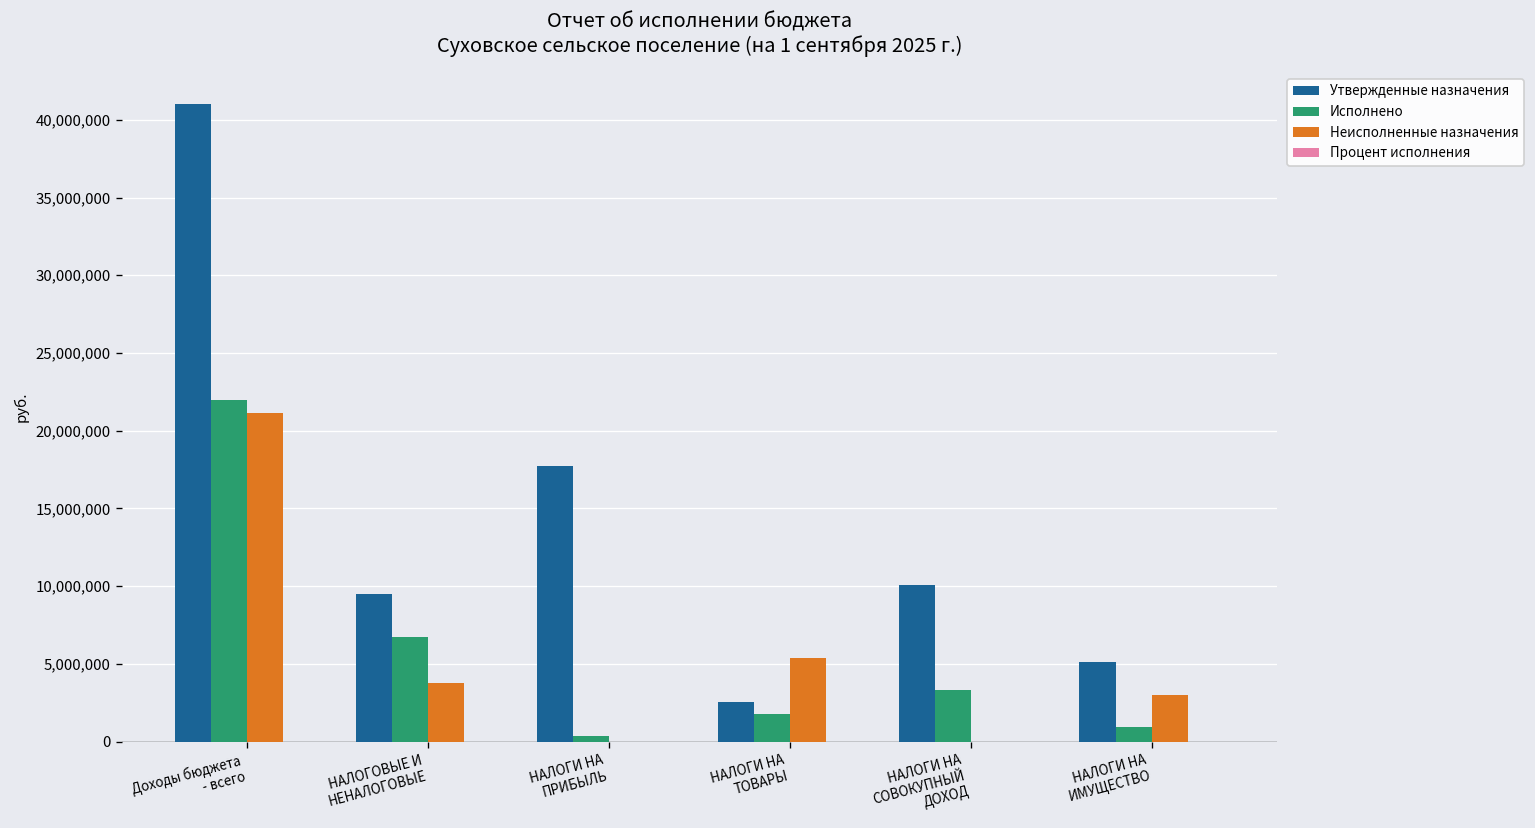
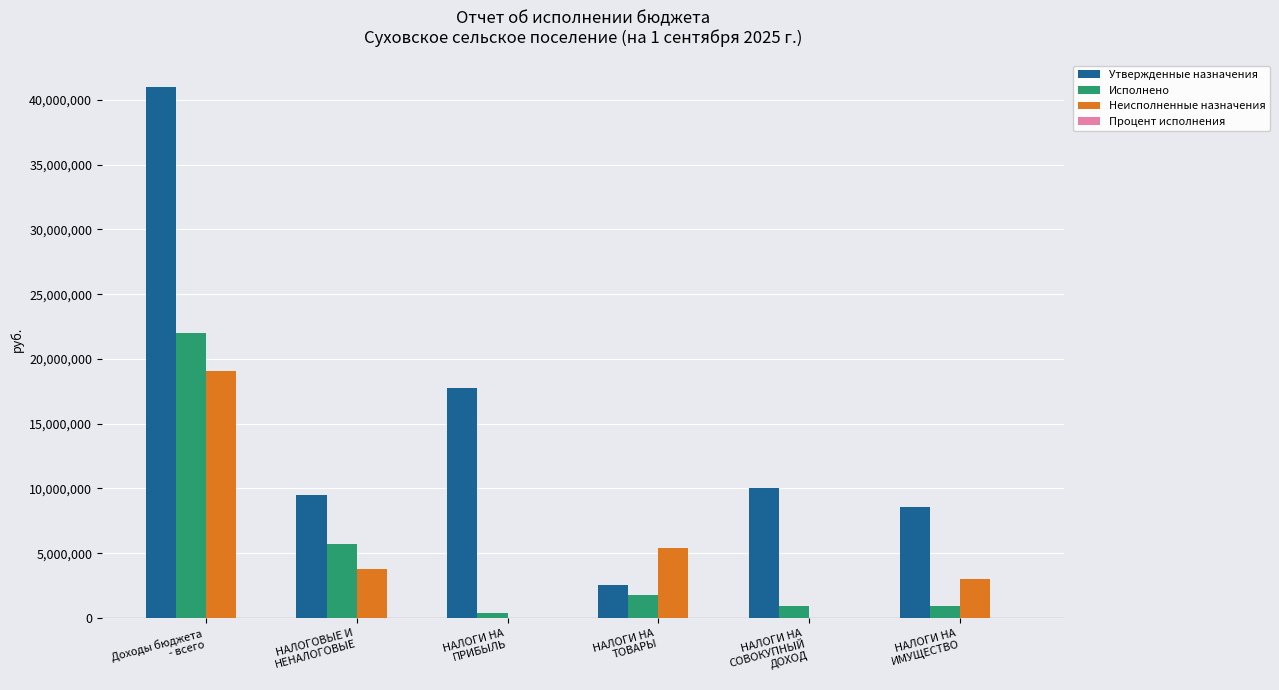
  {
    "Утвержденные назначения": {
      "Доходы бюджета - всего": "41,000,000",
      "НАЛОГОВЫЕ И НЕНАЛОГОВЫЕ": "9,500,000",
      "НАЛОГИ НА ПРИБЫЛЬ": "17,700,000",
      "НАЛОГИ НА ТОВАРЫ": "2,500,000",
      "НАЛОГИ НА СОВОКУПНЫЙ ДОХОД": "10,000,000",
-     "НАЛОГИ НА ИМУЩЕСТВО": "5,100,000"
+     "НАЛОГИ НА ИМУЩЕСТВО": "8,500,000"
    },
    "Исполнено": {
      "Доходы бюджета - всего": "22,000,000",
-     "НАЛОГОВЫЕ И НЕНАЛОГОВЫЕ": "6,700,000",
+     "НАЛОГОВЫЕ И НЕНАЛОГОВЫЕ": "5,700,000",
      "НАЛОГИ НА ПРИБЫЛЬ": "400,000",
      "НАЛОГИ НА ТОВАРЫ": "1,800,000",
-     "НАЛОГИ НА СОВОКУПНЫЙ ДОХОД": "3,300,000",
+     "НАЛОГИ НА СОВОКУПНЫЙ ДОХОД": "900,000",
      "НАЛОГИ НА ИМУЩЕСТВО": "900,000"
    },
    "Неисполненные назначения": {
-     "Доходы бюджета - всего": "21,100,000",
+     "Доходы бюджета - всего": "19,100,000",
      "НАЛОГОВЫЕ И НЕНАЛОГОВЫЕ": "3,800,000",
      "НАЛОГИ НА ПРИБЫЛЬ": "0",
      "НАЛОГИ НА ТОВАРЫ": "5,400,000",
      "НАЛОГИ НА СОВОКУПНЫЙ ДОХОД": "0",
      "НАЛОГИ НА ИМУЩЕСТВО": "3,000,000"
    }
  }
